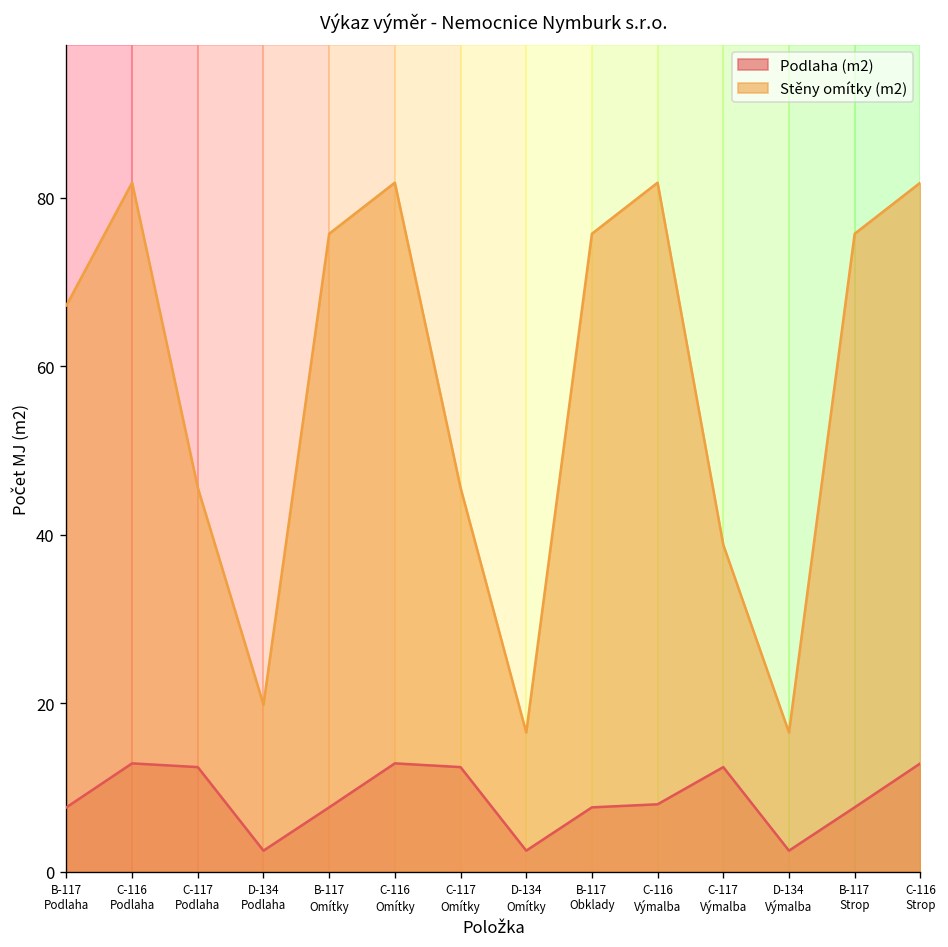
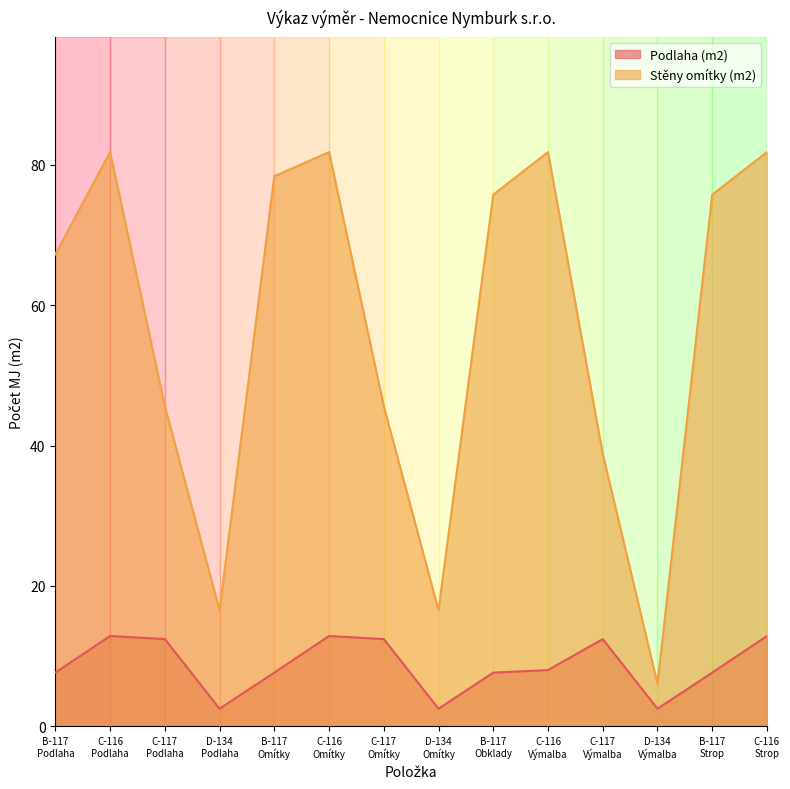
  {
    "Podlaha (m2)": {
      "B-117 Podlaha": 8,
      "C-116 Podlaha": 13,
      "C-117 Podlaha": 12,
      "D-134 Podlaha": 3,
      "B-117 Omítky": 8,
      "C-116 Omítky": 13,
      "C-117 Omítky": 12,
      "D-134 Omítky": 3,
      "B-117 Obklady": 8,
      "C-116 Výmalba": 8,
      "C-117 Výmalba": 12,
      "D-134 Výmalba": 3,
      "B-117 Strop": 8,
      "C-116 Strop": 13
    },
    "Stěny omítky (m2)": {
      "B-117 Podlaha": 67,
      "C-116 Podlaha": 82,
      "C-117 Podlaha": 46,
-     "D-134 Podlaha": 20,
-     "B-117 Omítky": 76,
+     "D-134 Podlaha": 17,
+     "B-117 Omítky": 78,
      "C-116 Omítky": 82,
      "C-117 Omítky": 46,
      "D-134 Omítky": 17,
      "B-117 Obklady": 76,
      "C-116 Výmalba": 82,
      "C-117 Výmalba": 39,
-     "D-134 Výmalba": 17,
+     "D-134 Výmalba": 6,
      "B-117 Strop": 76,
      "C-116 Strop": 82
    }
  }
